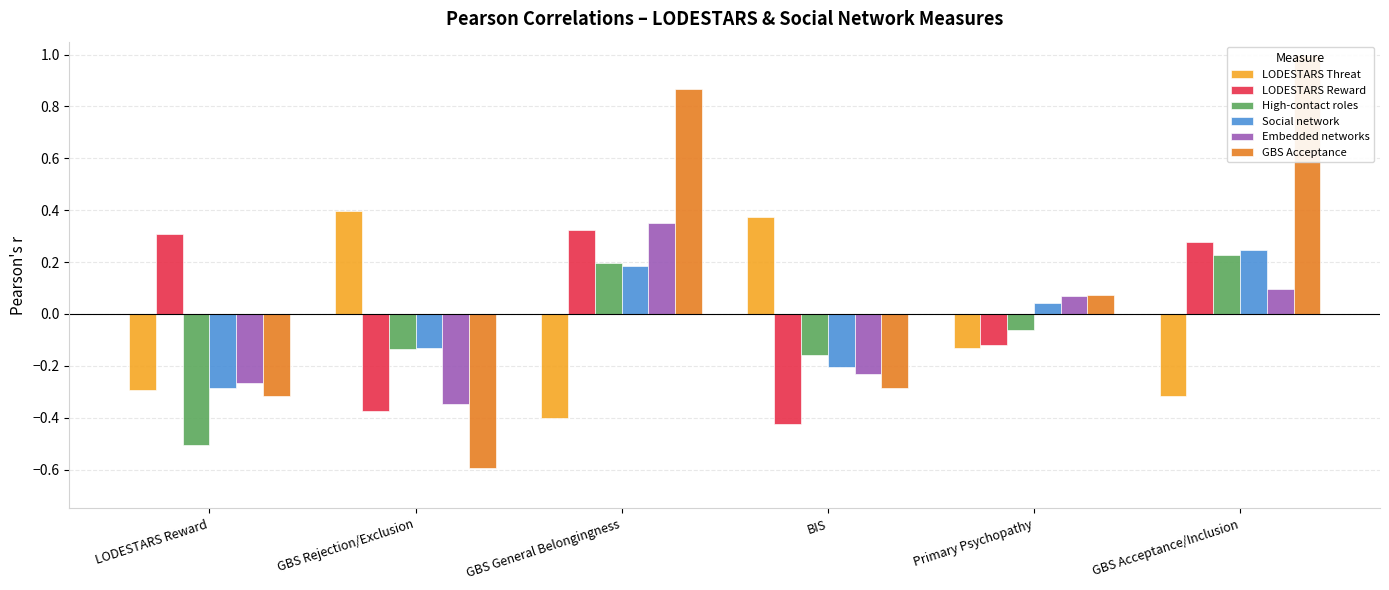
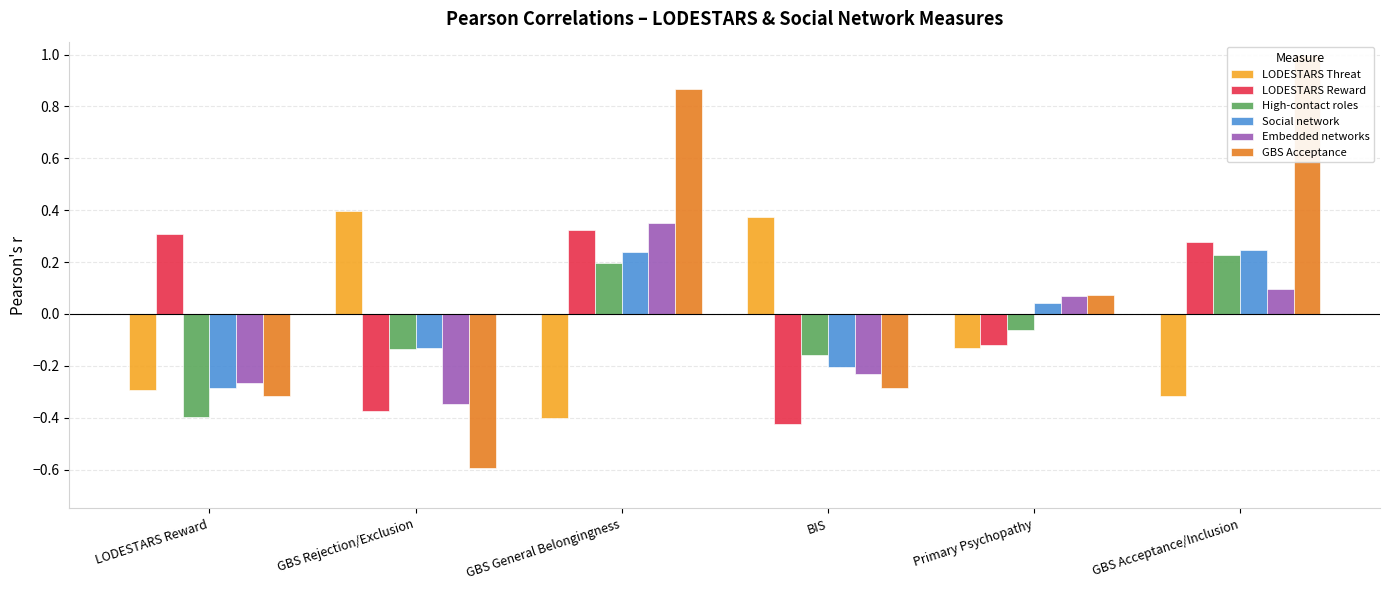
  {
    "LODESTARS Reward": {
      "LODESTARS Reward": 0.31,
      "GBS Rejection/Exclusion": -0.37,
      "GBS General Belongingness": 0.32,
      "BIS": -0.43,
      "Primary Psychopathy": -0.12,
      "GBS Acceptance/Inclusion": 0.28
    },
    "High-contact roles": {
-     "LODESTARS Reward": -0.50,
+     "LODESTARS Reward": -0.40,
      "GBS Rejection/Exclusion": -0.14,
      "GBS General Belongingness": 0.20,
      "BIS": -0.16,
      "Primary Psychopathy": -0.06,
      "GBS Acceptance/Inclusion": 0.23
    },
    "Social network": {
      "LODESTARS Reward": -0.29,
      "GBS Rejection/Exclusion": -0.13,
-     "GBS General Belongingness": 0.19,
+     "GBS General Belongingness": 0.24,
      "BIS": -0.20,
      "Primary Psychopathy": 0.04,
      "GBS Acceptance/Inclusion": 0.25
    },
    "Embedded networks": {
      "LODESTARS Reward": -0.27,
      "GBS Rejection/Exclusion": -0.35,
      "GBS General Belongingness": 0.35,
      "BIS": -0.23,
      "Primary Psychopathy": 0.07,
      "GBS Acceptance/Inclusion": 0.10
    }
  }
